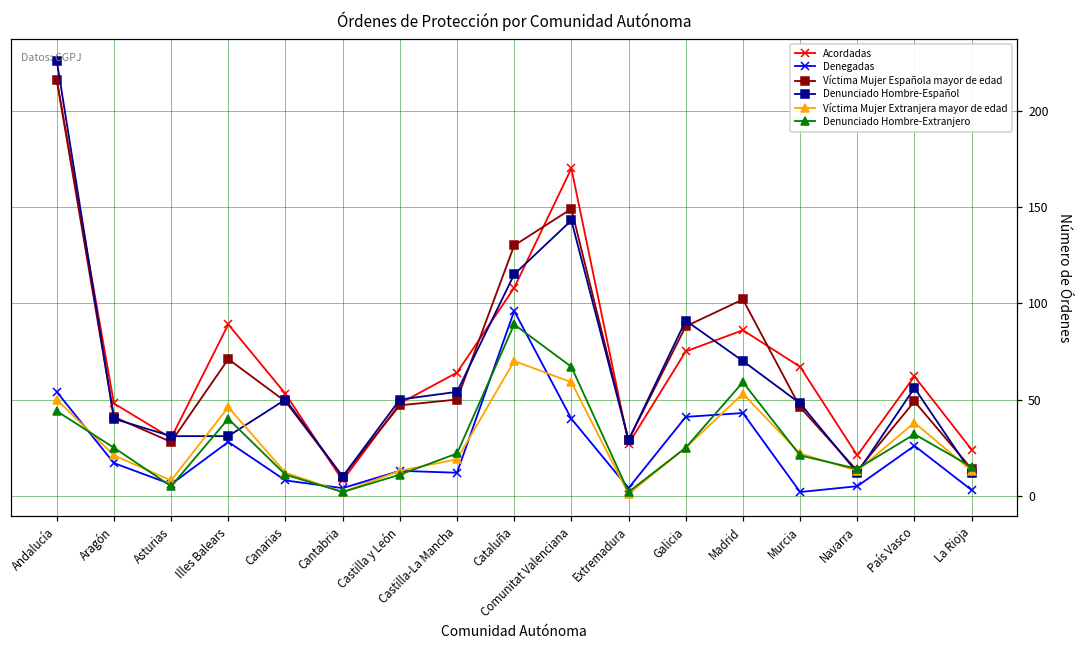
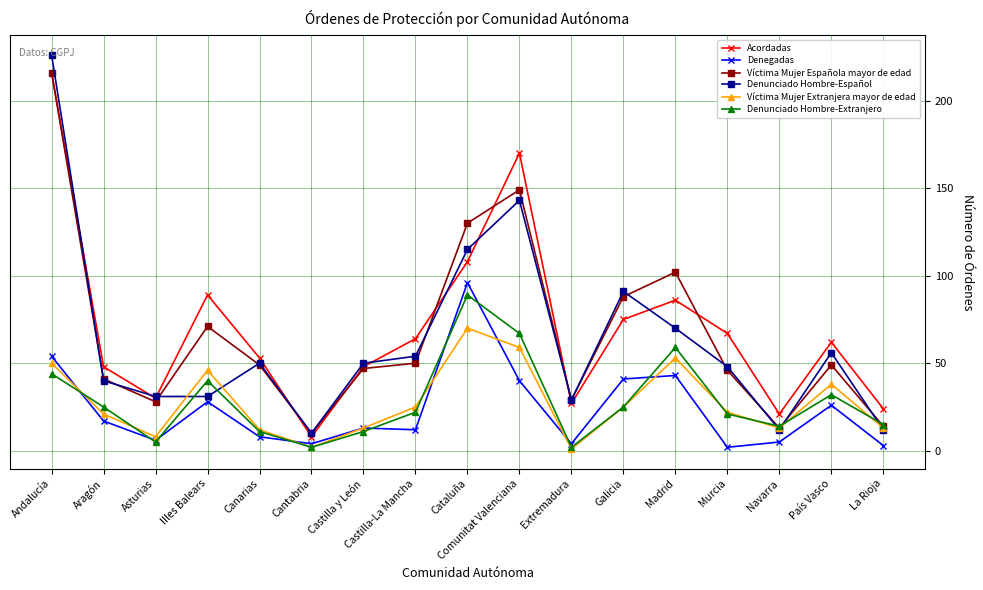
  {
    "Acordadas": {
      "Aragón": 48,
      "Illes Balears": 89,
      "Canarias": 53,
      "Cantabria": 8,
      "Castilla-La Mancha": 64,
      "Cataluña": 108,
      "Comunitat Valenciana": 170,
      "Extremadura": 27,
      "Galicia": 75,
      "Madrid": 86,
      "Murcia": 67,
      "Navarra": 21,
      "País Vasco": 62,
      "La Rioja": 24
    },
    "Denegadas": {
      "Andalucía": 54,
      "Aragón": 17,
      "Illes Balears": 28,
      "Canarias": 8,
      "Cantabria": 4,
      "Castilla-La Mancha": 12,
      "Cataluña": 96,
      "Comunitat Valenciana": 40,
      "Extremadura": 4,
      "Galicia": 41,
      "Madrid": 43,
      "Murcia": 2,
      "Navarra": 5,
      "País Vasco": 26,
      "La Rioja": 3
    },
    "Víctima Mujer Española mayor de edad": {
      "Asturias": 28,
      "Illes Balears": 71,
      "Castilla-La Mancha": 50,
      "Cataluña": 130,
      "Comunitat Valenciana": 149,
      "Galicia": 88,
      "Madrid": 102,
      "Murcia": 46,
      "País Vasco": 49
    },
    "Denunciado Hombre-Español": {
      "Andalucía": 226,
      "Illes Balears": 31,
      "Castilla y León": 50,
      "Castilla-La Mancha": 54,
      "Cataluña": 115,
      "Comunitat Valenciana": 143,
      "Galicia": 91,
      "Madrid": 70,
      "Murcia": 48,
      "País Vasco": 56
    },
    "Víctima Mujer Extranjera mayor de edad": {
      "Andalucía": 50,
      "Aragón": 21,
      "Asturias": 8,
      "Illes Balears": 46,
-     "Castilla-La Mancha": 19,
+     "Castilla-La Mancha": 25,
      "Cataluña": 70,
      "Comunitat Valenciana": 59,
      "Madrid": 53,
      "País Vasco": 38
    },
    "Denunciado Hombre-Extranjero": {
      "Andalucía": 44,
      "Aragón": 25,
      "Illes Balears": 40,
      "Castilla y León": 11,
      "Castilla-La Mancha": 22,
      "Cataluña": 89,
      "Comunitat Valenciana": 67,
      "Madrid": 59,
      "País Vasco": 32
    }
  }
